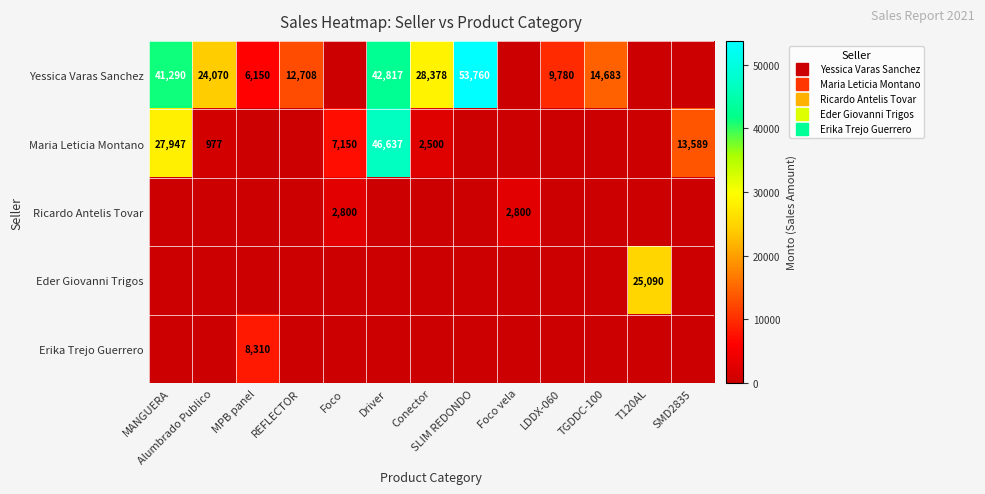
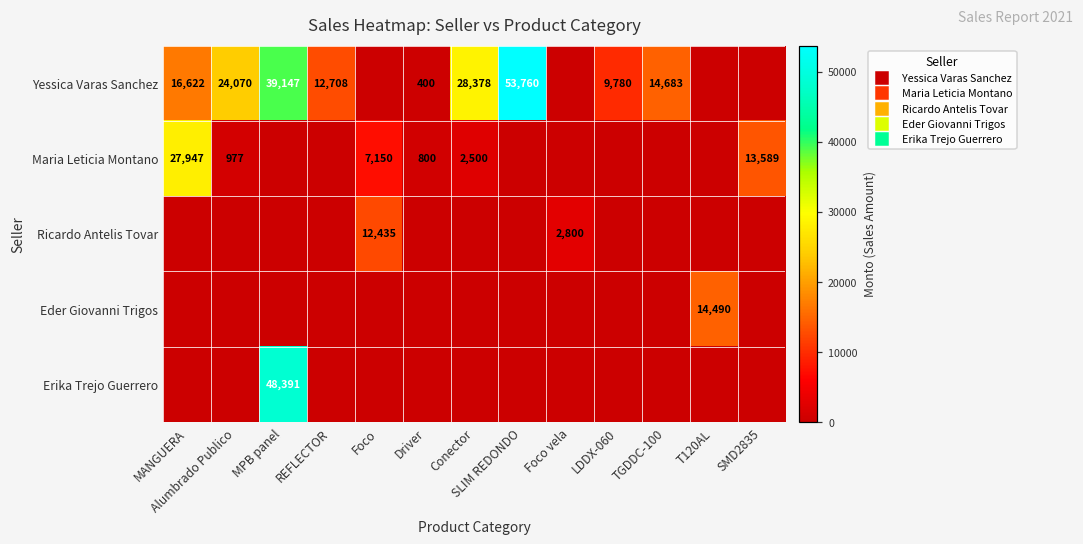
  {
    "Yessica Varas Sanchez": {
-     "MANGUERA": "41,290",
+     "MANGUERA": "16,622",
      "Alumbrado Publico": "24,070",
-     "MPB panel": "6,150",
+     "MPB panel": "39,147",
      "REFLECTOR": "12,708",
-     "Driver": "42,817",
+     "Driver": "400",
      "Conector": "28,378",
      "SLIM REDONDO": "53,760",
      "LDDX-060": "9,780",
      "TGDDC-100": "14,683"
    },
    "Maria Leticia Montano": {
      "MANGUERA": "27,947",
      "Alumbrado Publico": "977",
      "Foco": "7,150",
-     "Driver": "46,637",
+     "Driver": "800",
      "Conector": "2,500",
      "SMD2835": "13,589"
    },
    "Ricardo Antelis Tovar": {
-     "Foco": "2,800",
+     "Foco": "12,435",
      "Foco vela": "2,800"
    },
    "Eder Giovanni Trigos": {
-     "T120AL": "25,090"
+     "T120AL": "14,490"
    },
    "Erika Trejo Guerrero": {
-     "MPB panel": "8,310"
+     "MPB panel": "48,391"
    }
  }
